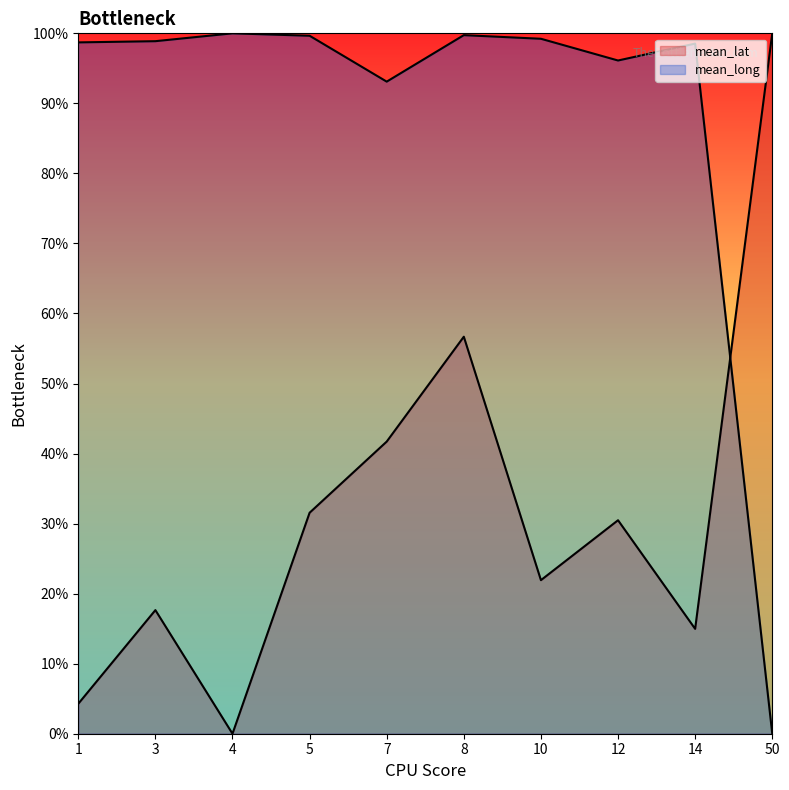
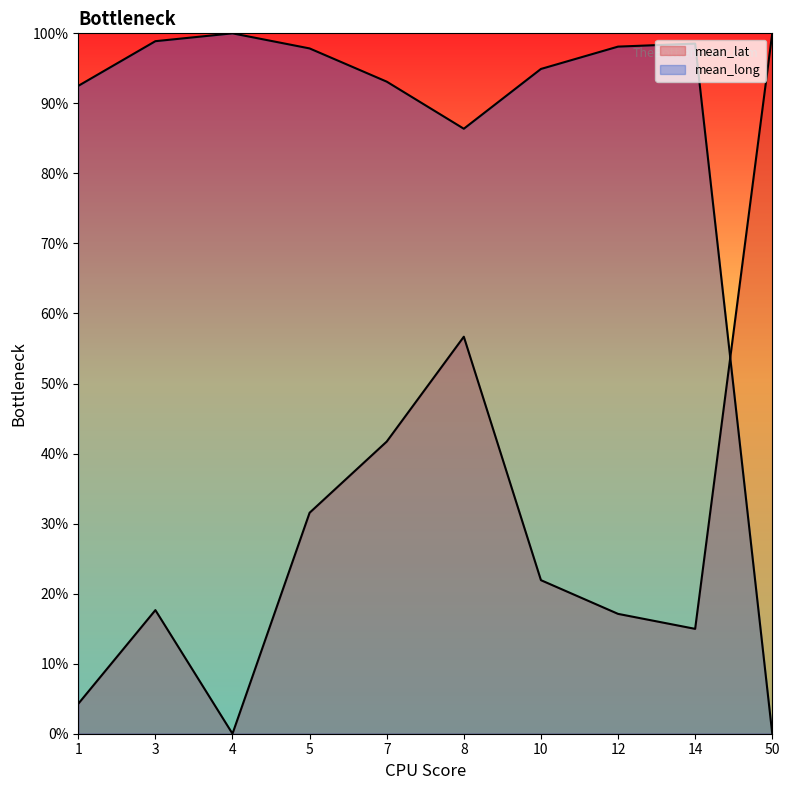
  {
    "mean_lat": {
      "1": "4%",
      "3": "18%",
      "4": "0%",
      "5": "32%",
      "7": "42%",
      "8": "57%",
      "10": "22%",
-     "12": "30%",
+     "12": "17%",
      "14": "15%",
      "50": "100%"
    },
    "mean_long": {
-     "1": "99%",
+     "1": "92%",
      "3": "99%",
      "4": "100%",
-     "5": "100%",
+     "5": "98%",
      "7": "93%",
-     "8": "100%",
-     "10": "99%",
-     "12": "96%",
+     "8": "86%",
+     "10": "95%",
+     "12": "98%",
      "50": "0%"
    }
  }
